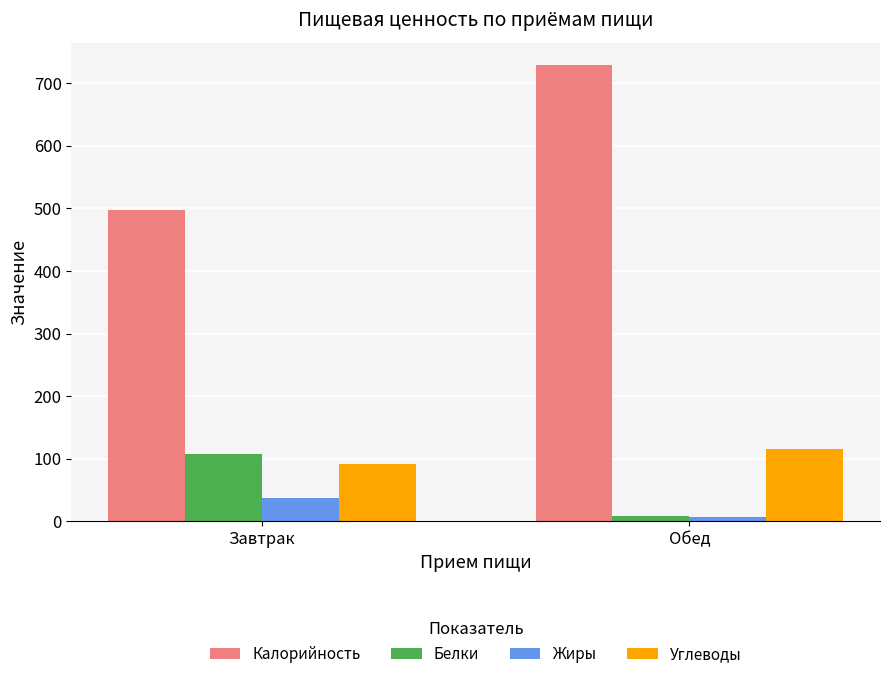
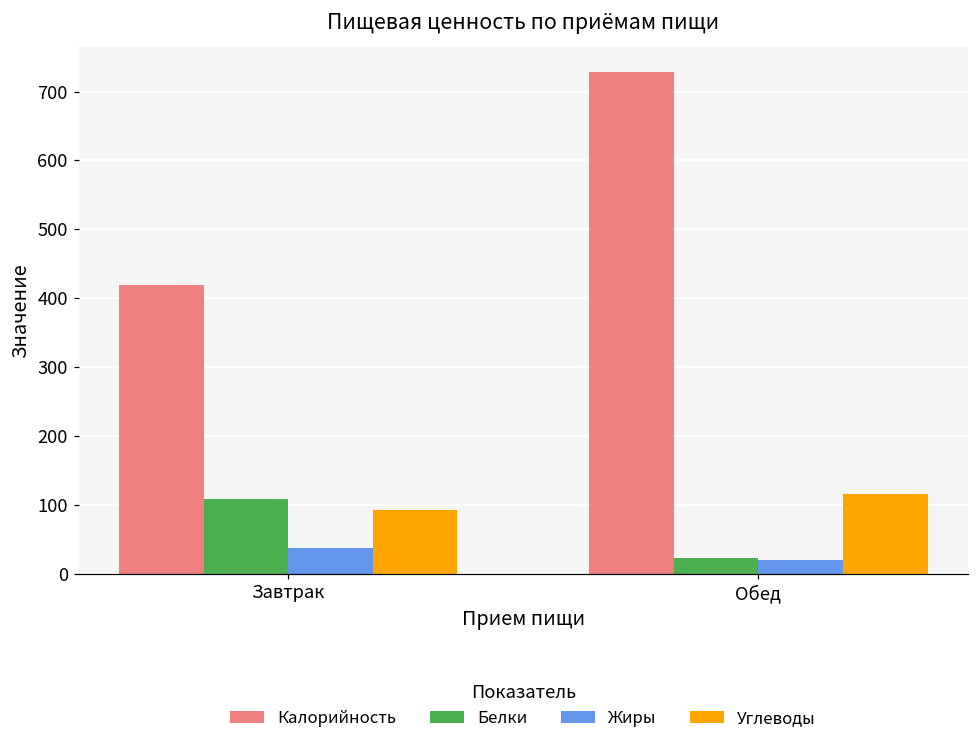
  {
    "Калорийность": {
-     "Завтрак": 500,
+     "Завтрак": 420,
      "Обед": 730
    },
    "Белки": {
      "Завтрак": 110,
-     "Обед": 10
+     "Обед": 20
    },
    "Жиры": {
      "Завтрак": 40,
-     "Обед": 10
+     "Обед": 20
    },
    "Углеводы": {
      "Завтрак": 90,
      "Обед": 120
    }
  }
